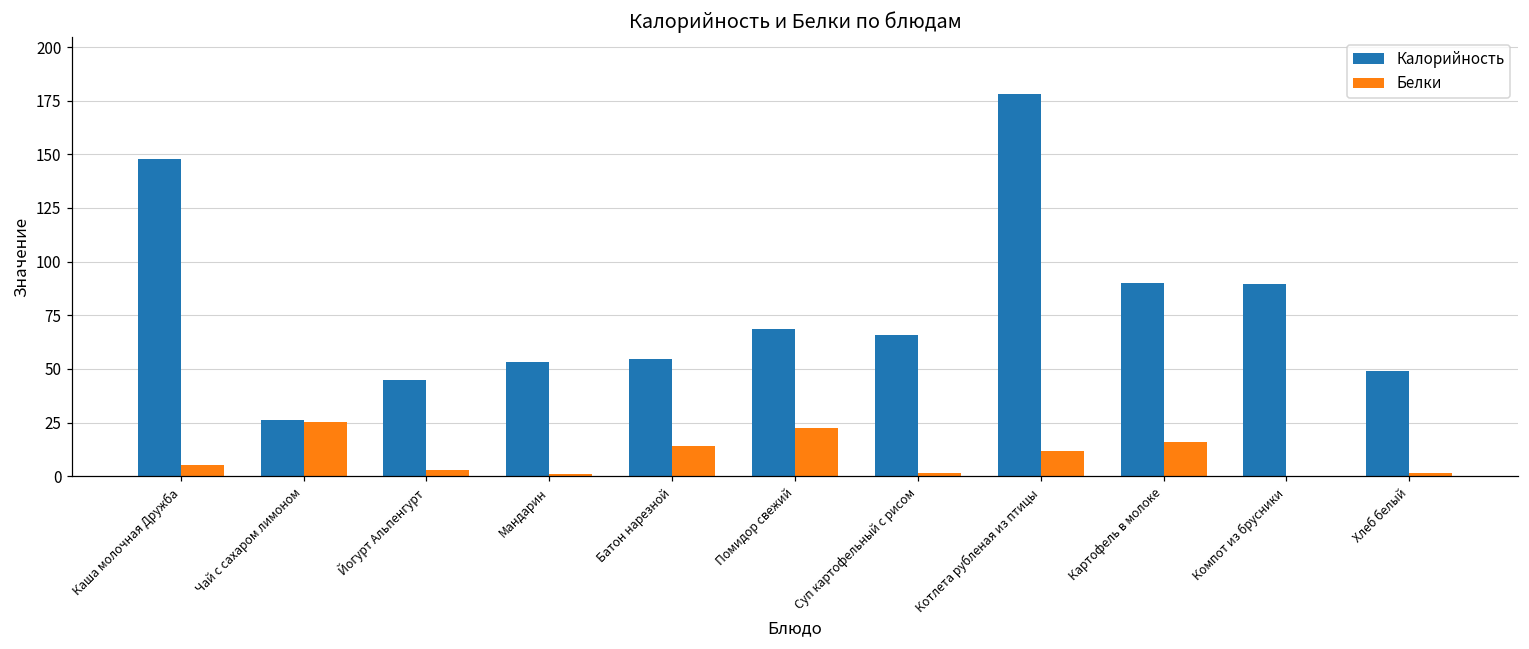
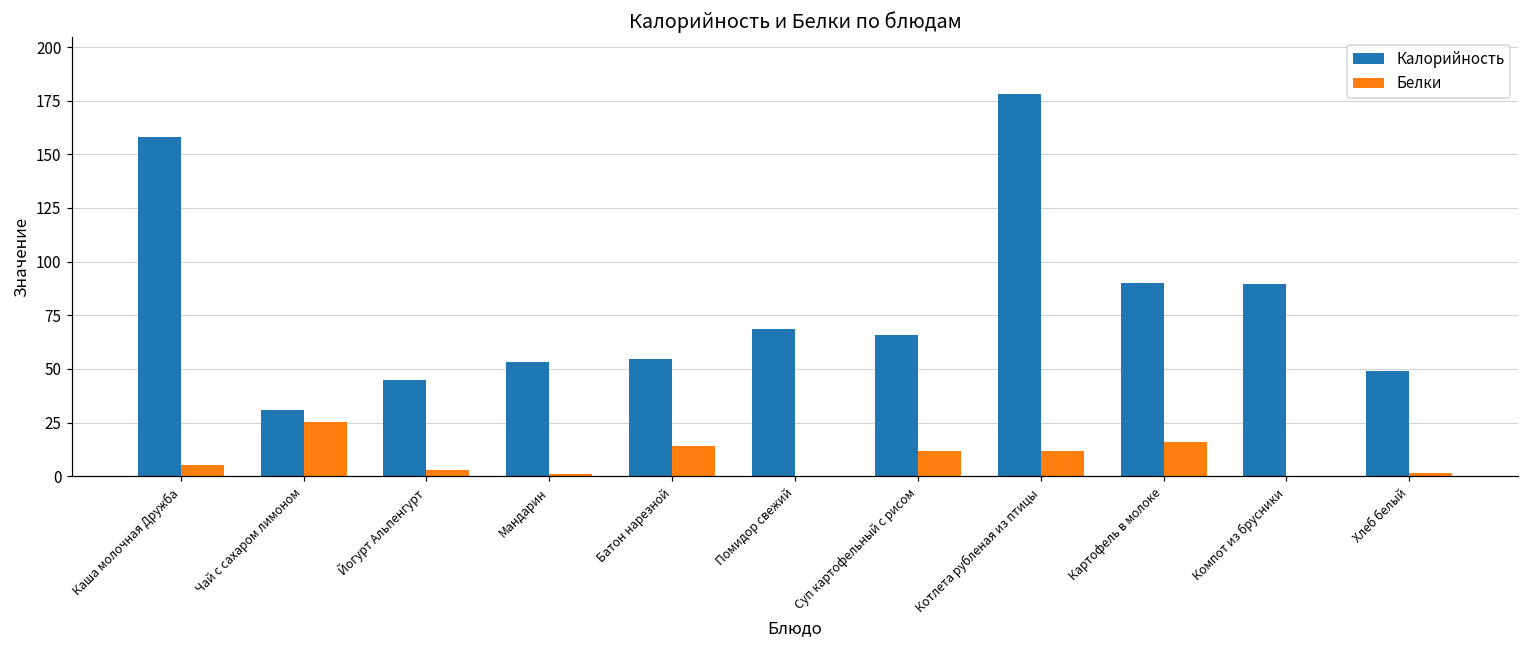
  {
    "Калорийность": {
-     "Каша молочная Дружба": 148,
-     "Чай с сахаром лимоном": 26,
+     "Каша молочная Дружба": 158,
+     "Чай с сахаром лимоном": 31,
      "Йогурт Альпенгурт": 45,
      "Мандарин": 53,
      "Батон нарезной": 55,
      "Помидор свежий": 69,
      "Суп картофельный с рисом": 66,
      "Котлета рубленая из птицы": 178,
      "Картофель в молоке": 90,
      "Компот из брусники": 89,
      "Хлеб белый": 49
    },
    "Белки": {
      "Каша молочная Дружба": 5,
      "Чай с сахаром лимоном": 25,
      "Йогурт Альпенгурт": 3,
      "Батон нарезной": 14,
-     "Помидор свежий": 22,
-     "Суп картофельный с рисом": 1,
+     "Помидор свежий": 0,
+     "Суп картофельный с рисом": 12,
      "Котлета рубленая из птицы": 12,
      "Картофель в молоке": 16,
      "Хлеб белый": 2
    }
  }
